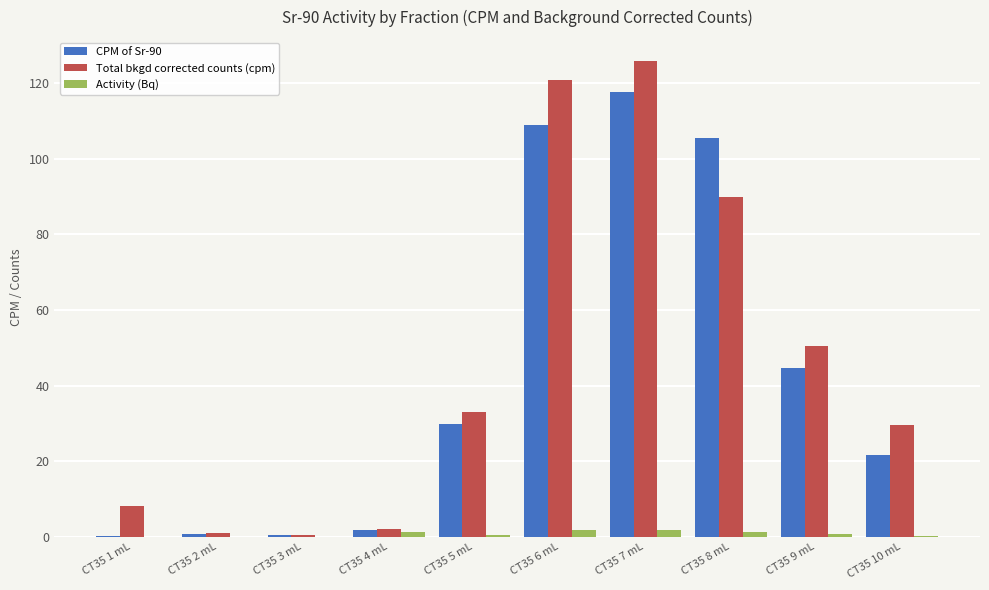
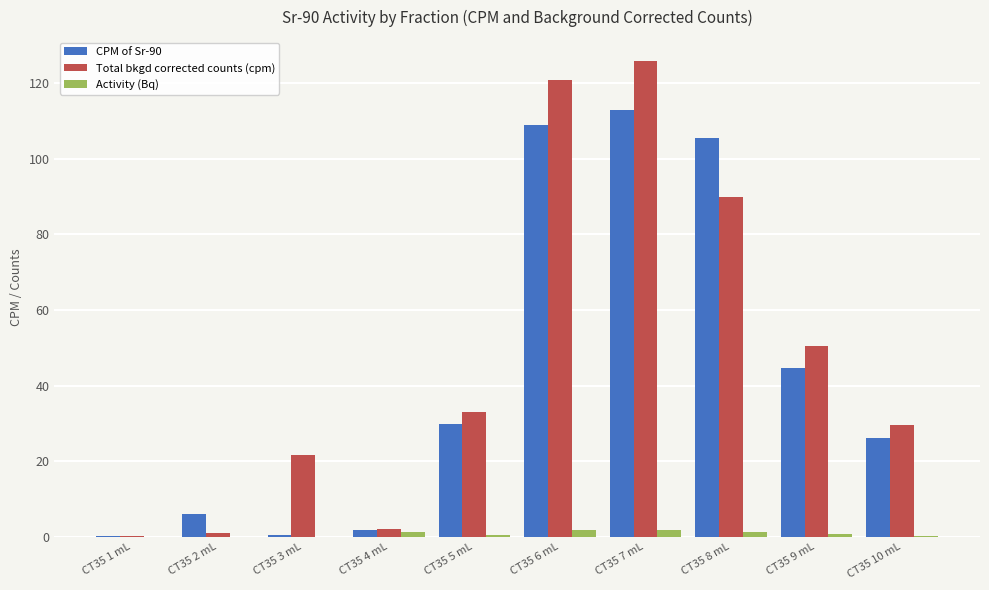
  {
    "CPM of Sr-90": {
-     "CT35 2 mL": 1,
+     "CT35 2 mL": 6,
      "CT35 4 mL": 2,
      "CT35 5 mL": 30,
      "CT35 6 mL": 109,
-     "CT35 7 mL": 118,
+     "CT35 7 mL": 113,
      "CT35 8 mL": 105,
      "CT35 9 mL": 45,
-     "CT35 10 mL": 22
+     "CT35 10 mL": 26
    },
    "Total bkgd corrected counts (cpm)": {
-     "CT35 1 mL": 8,
+     "CT35 1 mL": 0,
      "CT35 2 mL": 1,
-     "CT35 3 mL": 0,
+     "CT35 3 mL": 22,
      "CT35 4 mL": 2,
      "CT35 5 mL": 33,
      "CT35 6 mL": 121,
      "CT35 7 mL": 126,
      "CT35 8 mL": 90,
      "CT35 9 mL": 50,
      "CT35 10 mL": 30
    },
    "Activity (Bq)": {
      "CT35 4 mL": 1,
      "CT35 6 mL": 2,
      "CT35 7 mL": 2,
      "CT35 8 mL": 1,
      "CT35 9 mL": 1
    }
  }
